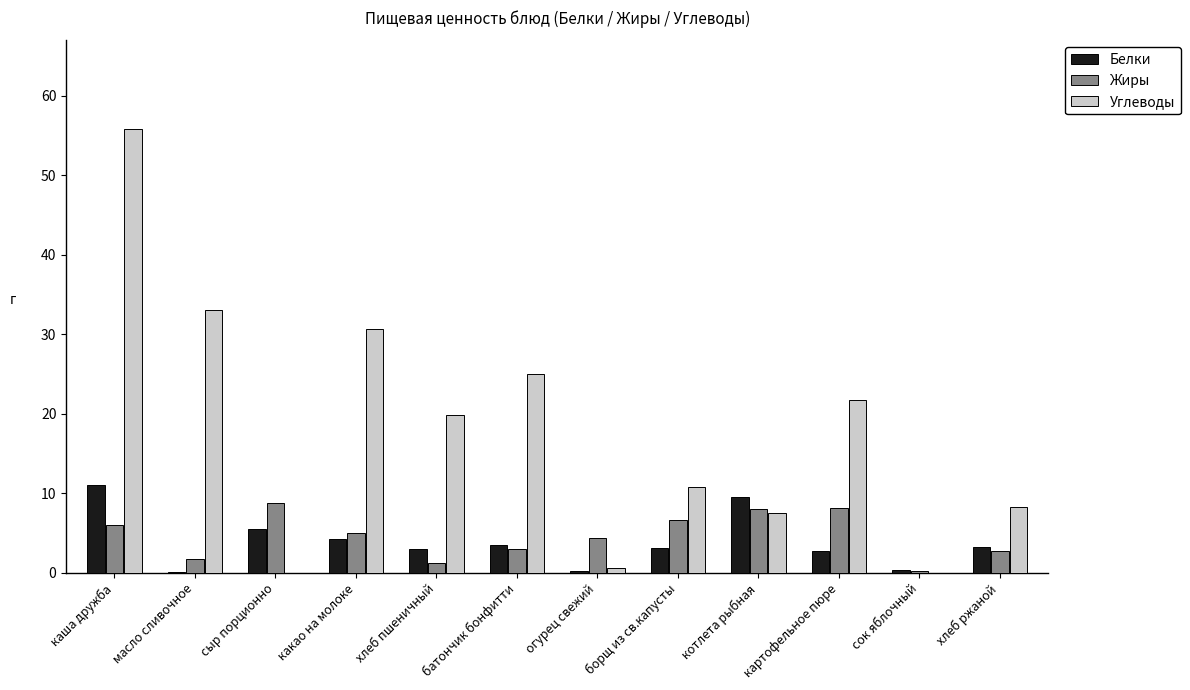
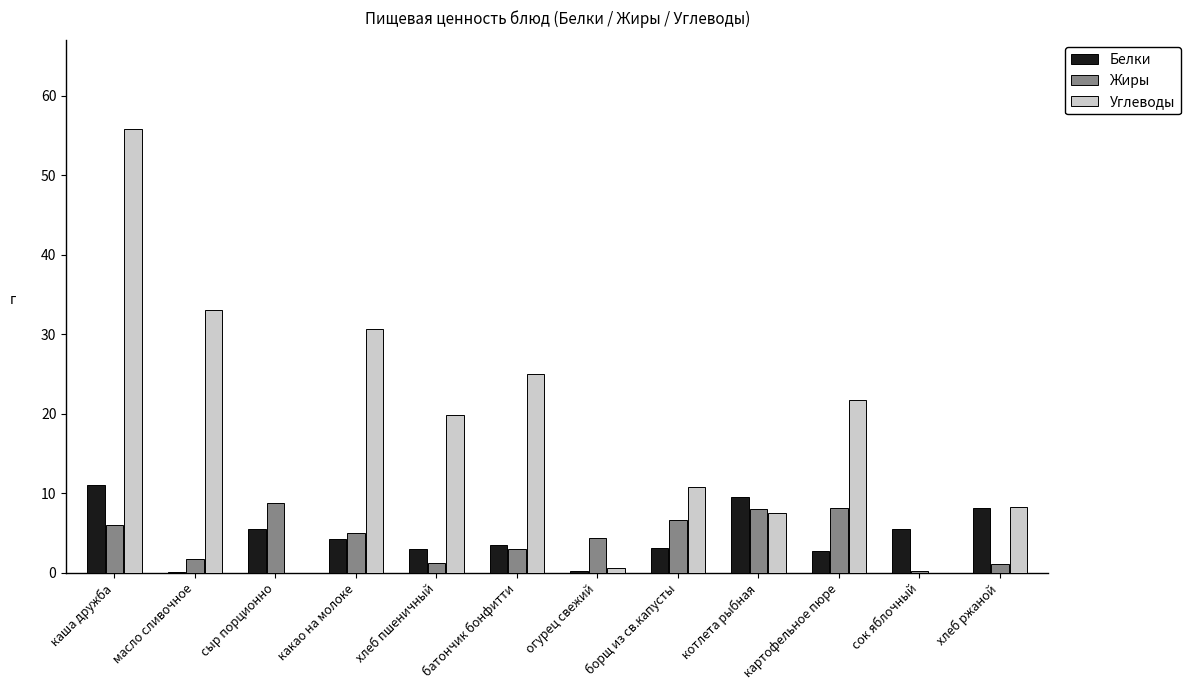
  {
    "Белки": {
      "каша дружба": 11,
      "сыр порционно": 6,
      "какао на молоке": 4,
      "хлеб пшеничный": 3,
      "батончик бонфитти": 4,
      "борщ из св.капусты": 3,
      "котлета рыбная": 10,
      "картофельное пюре": 3,
-     "сок яблочный": 0,
-     "хлеб ржаной": 3
+     "сок яблочный": 6,
+     "хлеб ржаной": 8
    },
    "Жиры": {
      "каша дружба": 6,
      "масло сливочное": 2,
      "сыр порционно": 9,
      "какао на молоке": 5,
      "хлеб пшеничный": 1,
      "батончик бонфитти": 3,
      "огурец свежий": 4,
      "борщ из св.капусты": 7,
      "котлета рыбная": 8,
      "картофельное пюре": 8,
-     "хлеб ржаной": 3
+     "хлеб ржаной": 1
    },
    "Углеводы": {
      "каша дружба": 56,
      "масло сливочное": 33,
      "сыр порционно": 0,
      "какао на молоке": 31,
      "хлеб пшеничный": 20,
      "батончик бонфитти": 25,
      "огурец свежий": 1,
      "борщ из св.капусты": 11,
      "котлета рыбная": 8,
      "картофельное пюре": 22,
      "сок яблочный": 0,
      "хлеб ржаной": 8
    }
  }
